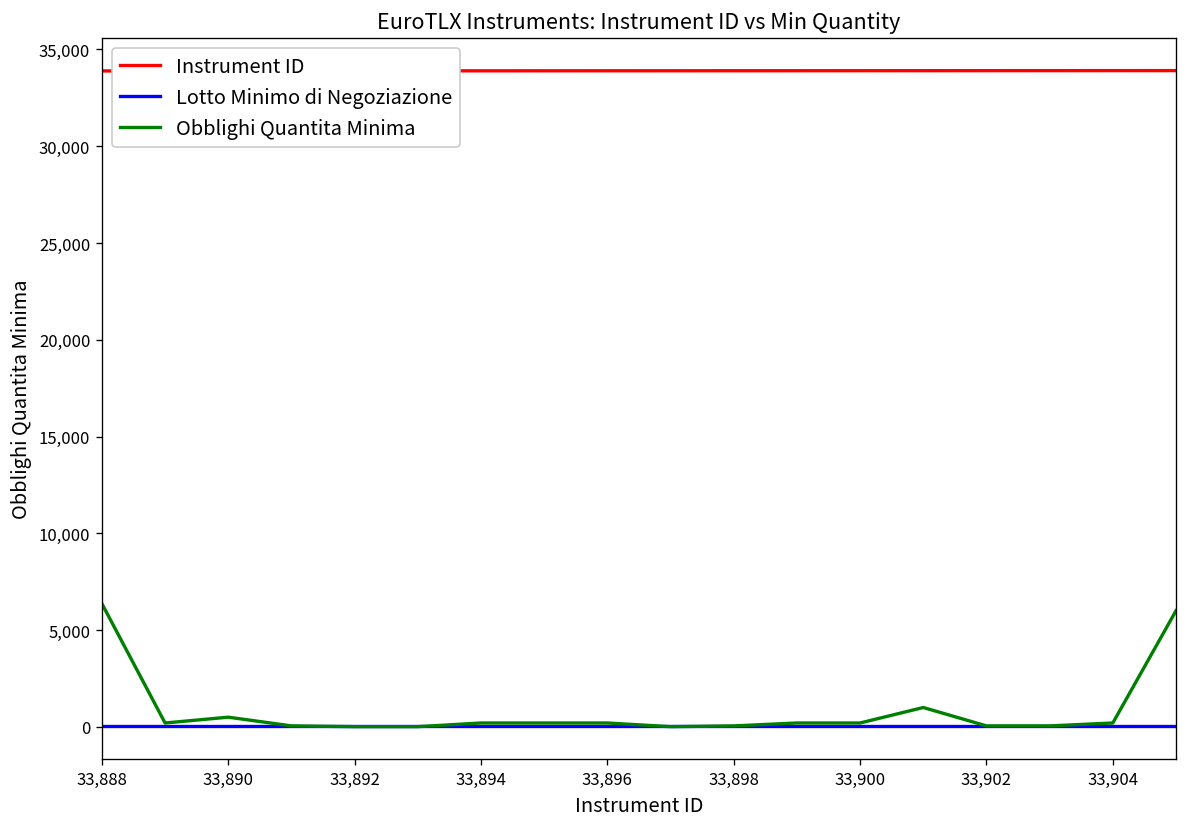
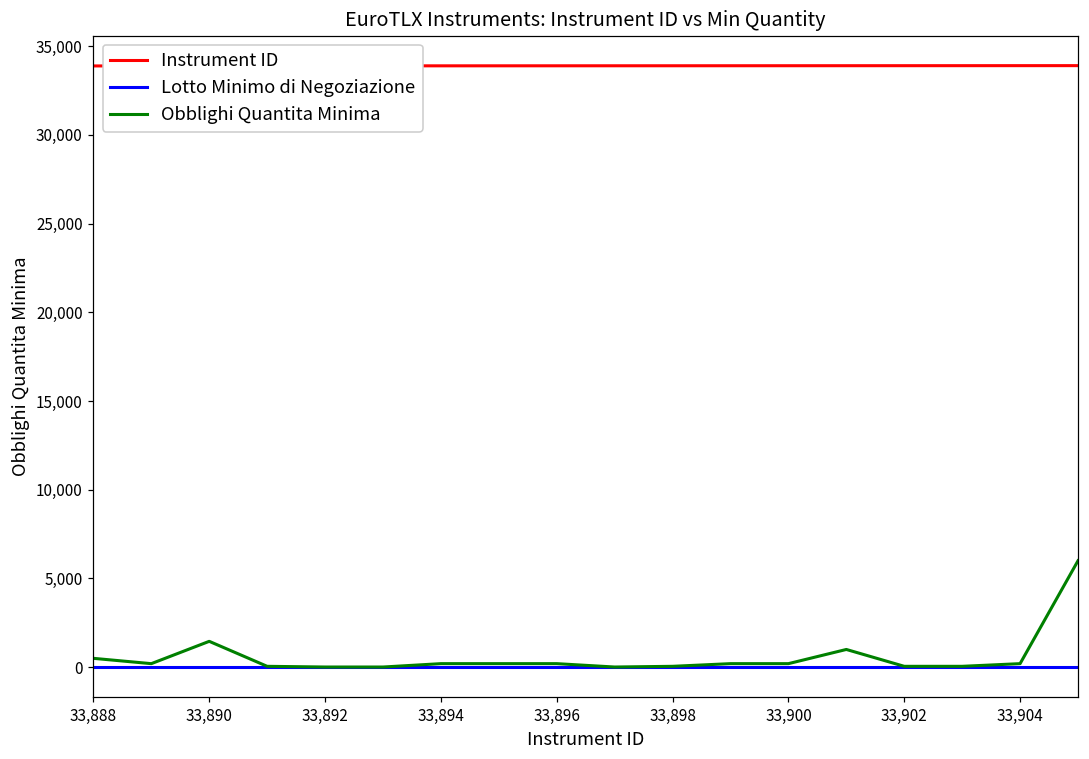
  {
    "Instrument ID": {
      "33,888": "33,900",
      "33,894": "33,900",
      "33,896": "33,900",
      "33,898": "33,900",
      "33,900": "33,900",
      "33,902": "33,900",
      "33,904": "33,900"
    },
    "Lotto Minimo di Negoziazione": {
      "33,888": "0",
      "33,890": "0",
      "33,894": "0",
      "33,896": "0",
      "33,900": "0",
      "33,904": "0"
    },
    "Obblighi Quantita Minima": {
-     "33,888": "6,400",
-     "33,890": "500",
+     "33,888": "500",
+     "33,890": "1,500",
      "33,894": "200",
      "33,896": "200",
      "33,900": "200",
      "33,904": "200"
    }
  }
